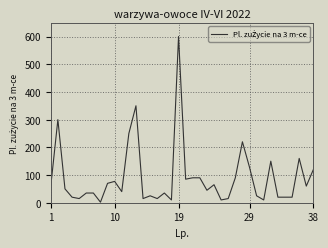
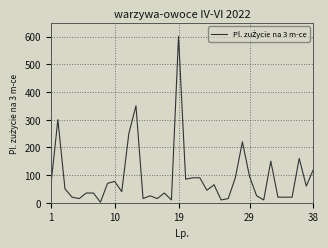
  {
    "1": 60,
    "10": 80,
    "19": 600,
-   "29": 130,
+   "29": 100,
    "38": 120
  }
